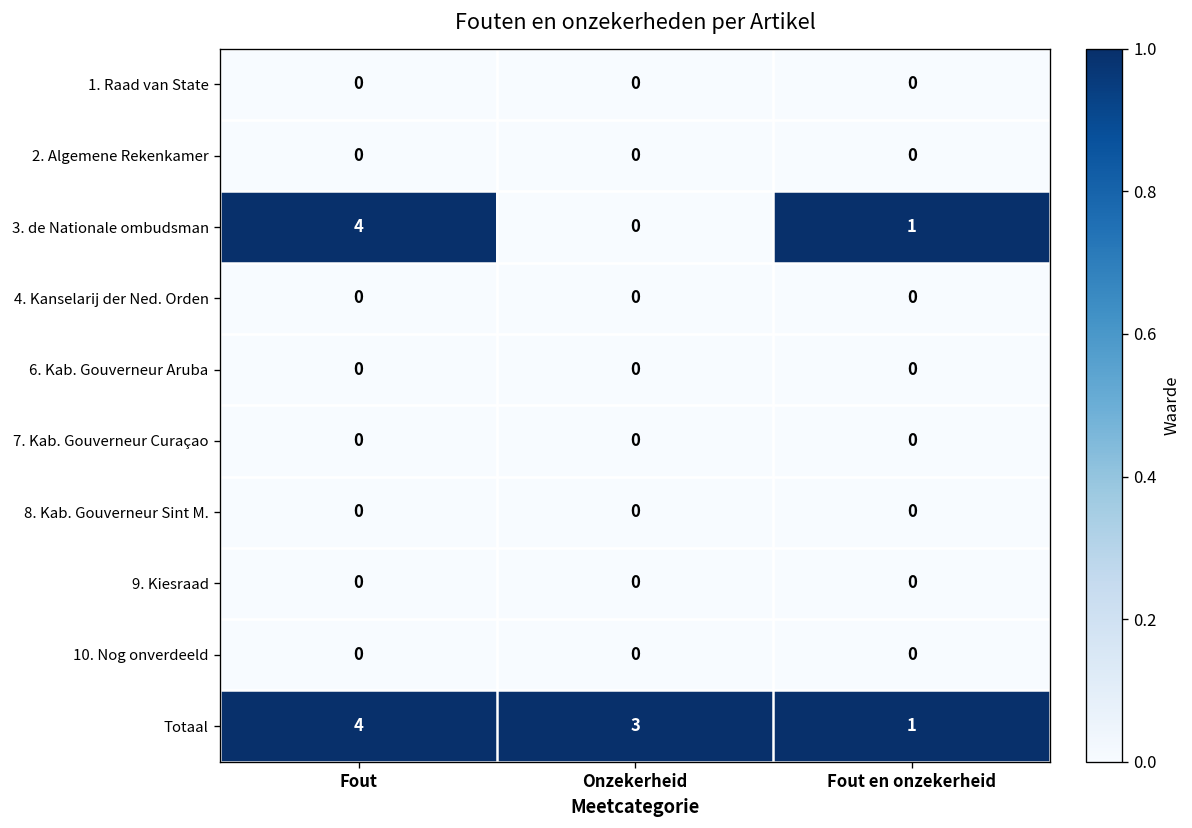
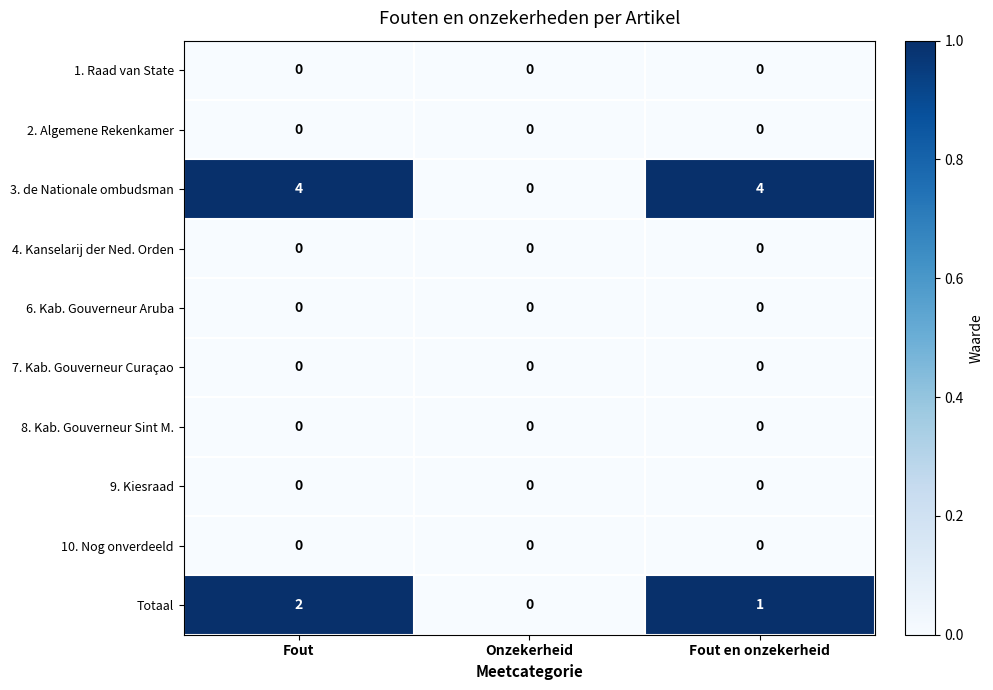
  {
    "1. Raad van State": {
      "Fout": 0,
      "Onzekerheid": 0,
      "Fout en onzekerheid": 0
    },
    "2. Algemene Rekenkamer": {
      "Fout": 0,
      "Onzekerheid": 0,
      "Fout en onzekerheid": 0
    },
    "3. de Nationale ombudsman": {
      "Fout": 4,
      "Onzekerheid": 0,
-     "Fout en onzekerheid": 1
+     "Fout en onzekerheid": 4
    },
    "4. Kanselarij der Ned. Orden": {
      "Fout": 0,
      "Onzekerheid": 0,
      "Fout en onzekerheid": 0
    },
    "6. Kab. Gouverneur Aruba": {
      "Fout": 0,
      "Onzekerheid": 0,
      "Fout en onzekerheid": 0
    },
    "7. Kab. Gouverneur Curaçao": {
      "Fout": 0,
      "Onzekerheid": 0,
      "Fout en onzekerheid": 0
    },
    "8. Kab. Gouverneur Sint M.": {
      "Fout": 0,
      "Onzekerheid": 0,
      "Fout en onzekerheid": 0
    },
    "9. Kiesraad": {
      "Fout": 0,
      "Onzekerheid": 0,
      "Fout en onzekerheid": 0
    },
    "10. Nog onverdeeld": {
      "Fout": 0,
      "Onzekerheid": 0,
      "Fout en onzekerheid": 0
    },
    "Totaal": {
-     "Fout": 4,
-     "Onzekerheid": 3,
+     "Fout": 2,
+     "Onzekerheid": 0,
      "Fout en onzekerheid": 1
    }
  }
